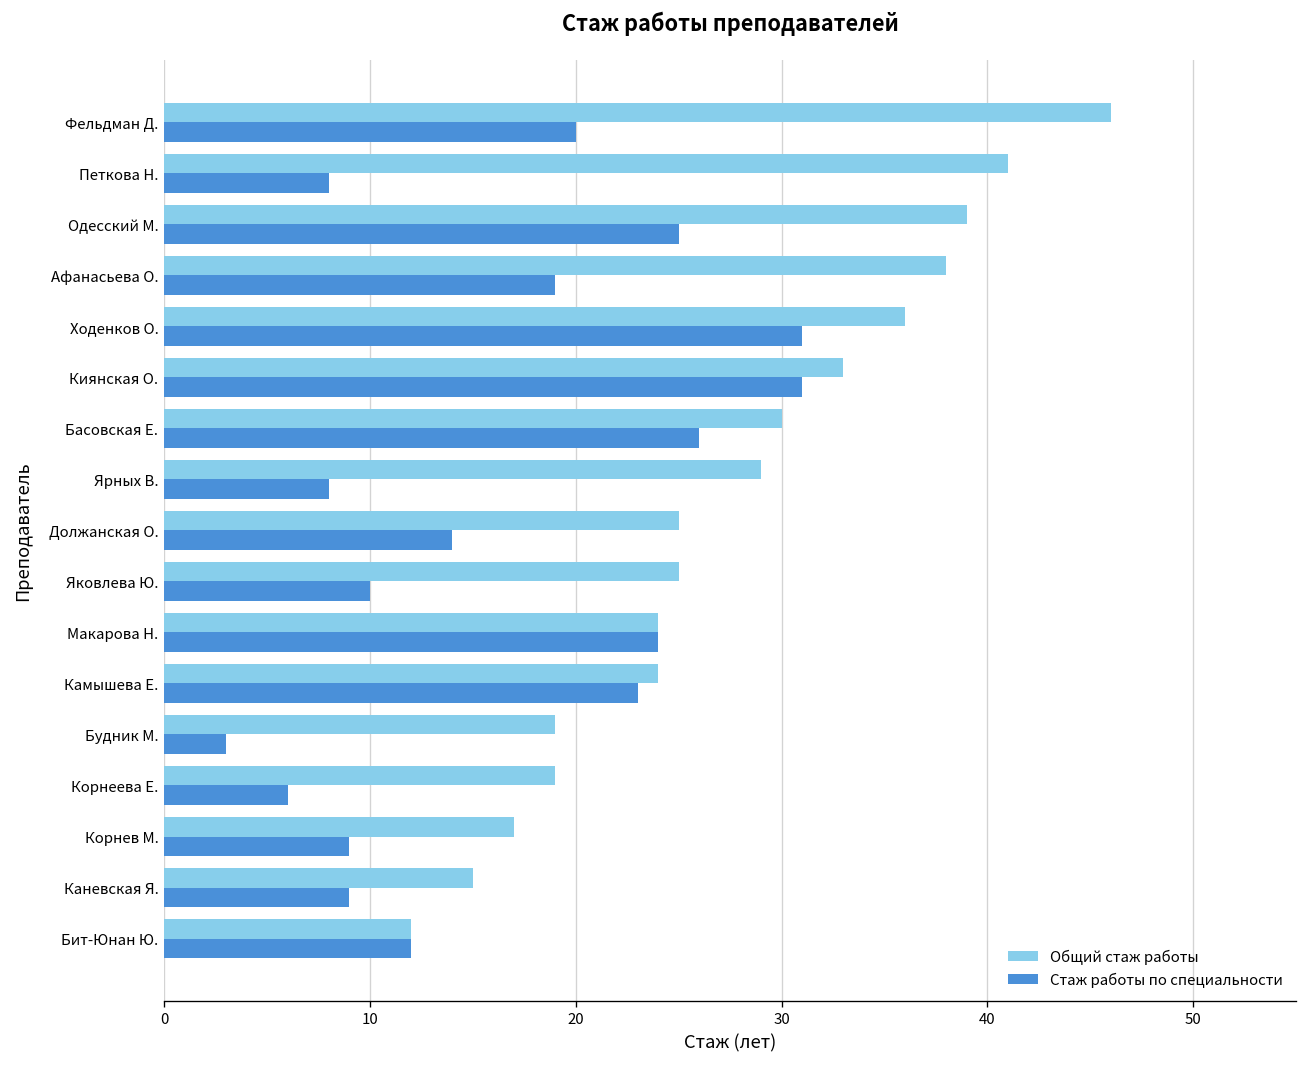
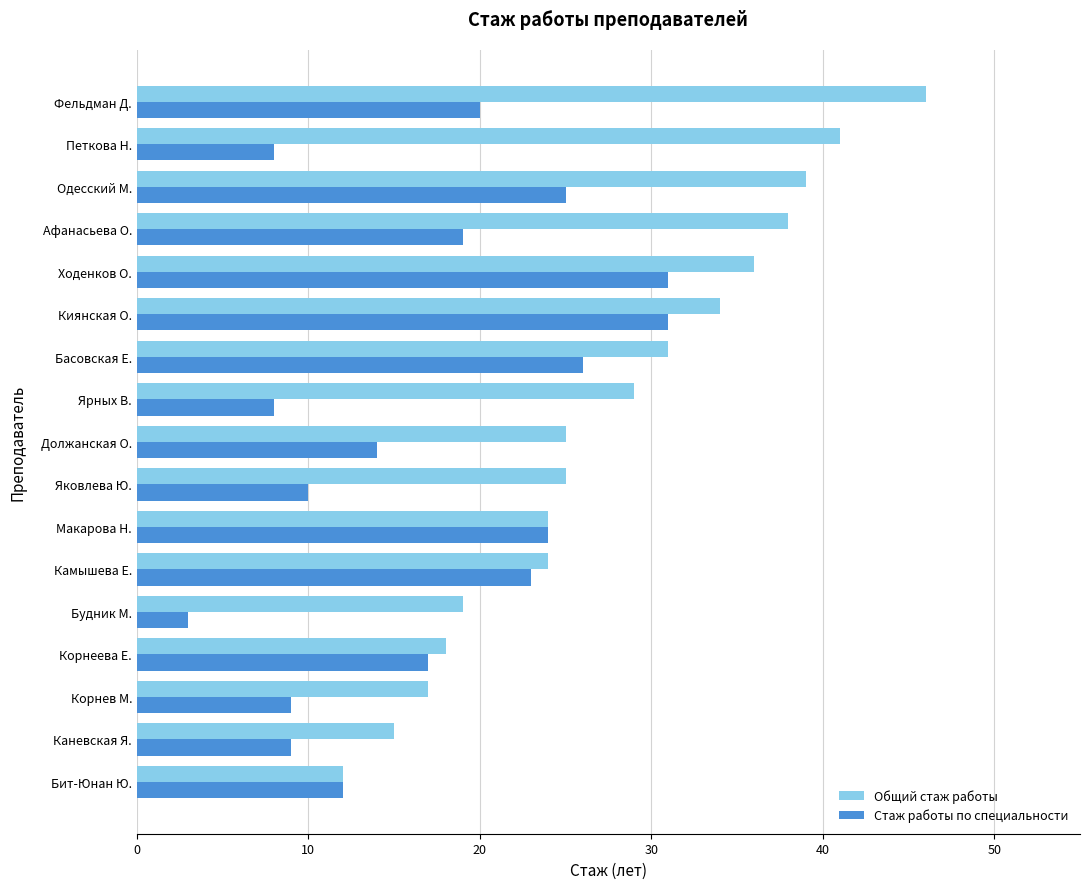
  {
    "Общий стаж работы": {
      "Фельдман Д.": 46,
      "Петкова Н.": 41,
      "Одесский М.": 39,
      "Афанасьева О.": 38,
      "Ходенков О.": 36,
-     "Киянская О.": 33,
-     "Басовская Е.": 30,
+     "Киянская О.": 34,
+     "Басовская Е.": 31,
      "Ярных В.": 29,
      "Должанская О.": 25,
      "Яковлева Ю.": 25,
      "Макарова Н.": 24,
      "Камышева Е.": 24,
      "Будник М.": 19,
-     "Корнеева Е.": 19,
+     "Корнеева Е.": 18,
      "Корнев М.": 17,
      "Каневская Я.": 15,
      "Бит-Юнан Ю.": 12
    },
    "Стаж работы по специальности": {
      "Фельдман Д.": 20,
      "Петкова Н.": 8,
      "Одесский М.": 25,
      "Афанасьева О.": 19,
      "Ходенков О.": 31,
      "Киянская О.": 31,
      "Басовская Е.": 26,
      "Ярных В.": 8,
      "Должанская О.": 14,
      "Яковлева Ю.": 10,
      "Макарова Н.": 24,
      "Камышева Е.": 23,
      "Будник М.": 3,
-     "Корнеева Е.": 6,
+     "Корнеева Е.": 17,
      "Корнев М.": 9,
      "Каневская Я.": 9,
      "Бит-Юнан Ю.": 12
    }
  }
